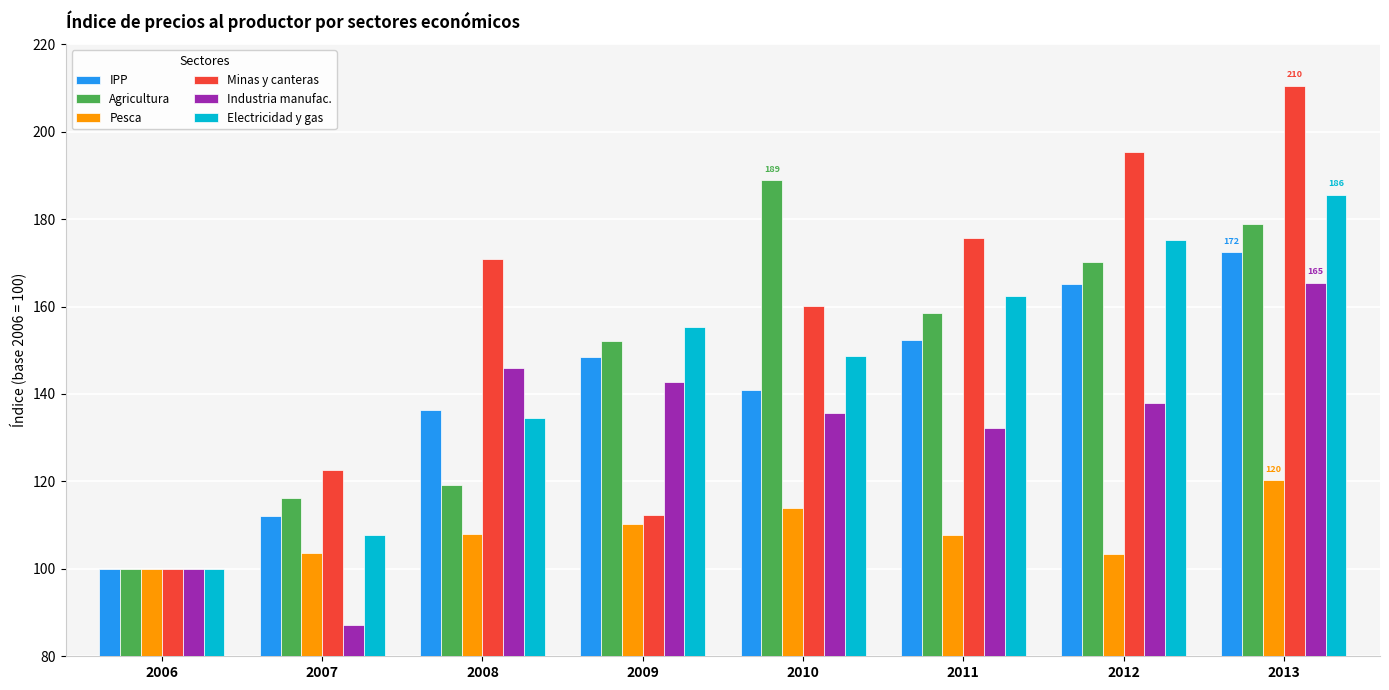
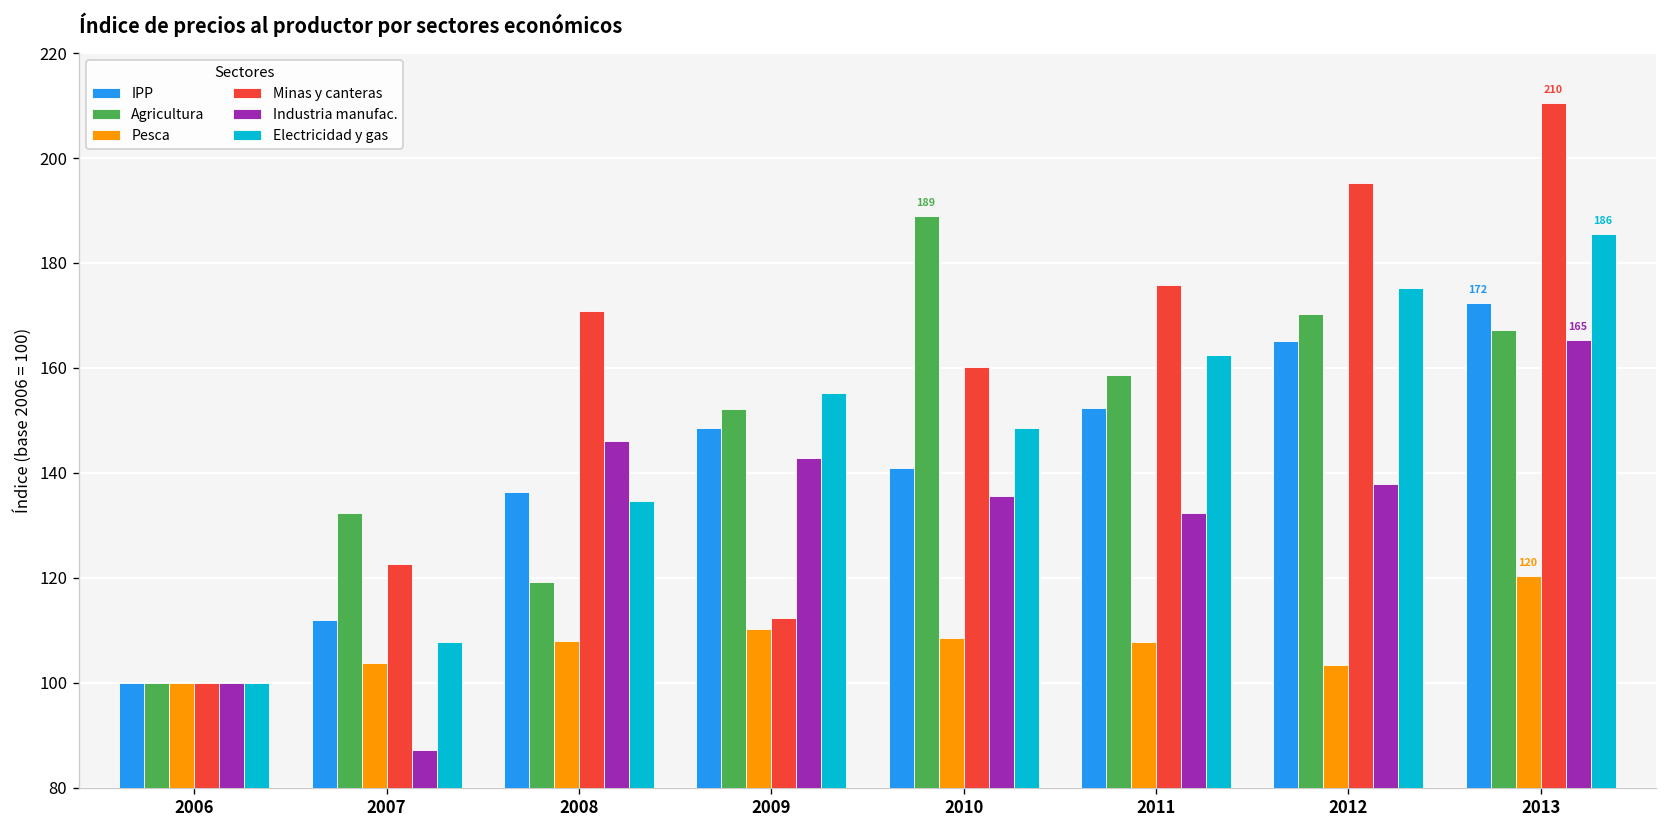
  {
    "Agricultura": {
      "2006": 100,
-     "2007": 116,
+     "2007": 132,
      "2008": 119,
      "2009": 152,
      "2011": 159,
      "2012": 170,
-     "2013": 179
+     "2013": 167
    },
    "Pesca": {
      "2006": 100,
      "2007": 104,
      "2008": 108,
      "2009": 110,
-     "2010": 114,
+     "2010": 109,
      "2011": 108,
      "2012": 103
    },
    "Minas y canteras": {
      "2013": 210
    },
    "Industria manufac.": {
      "2013": 165
    }
  }
